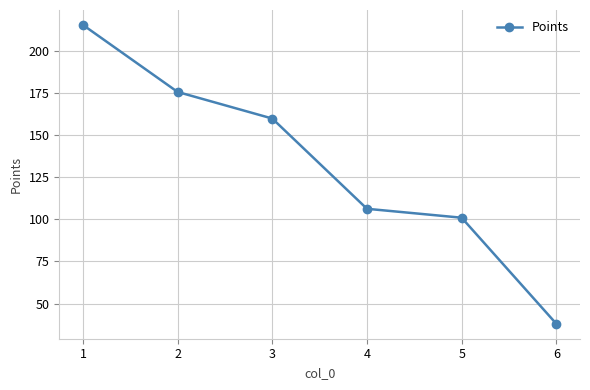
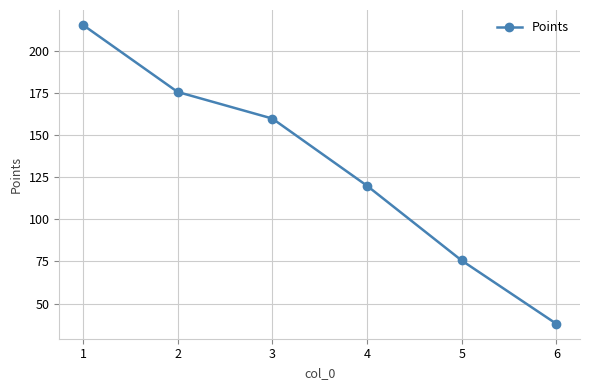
  {
    "1": 216,
    "2": 176,
    "3": 160,
-   "4": 106,
-   "5": 101,
+   "4": 120,
+   "5": 76,
    "6": 38
  }
